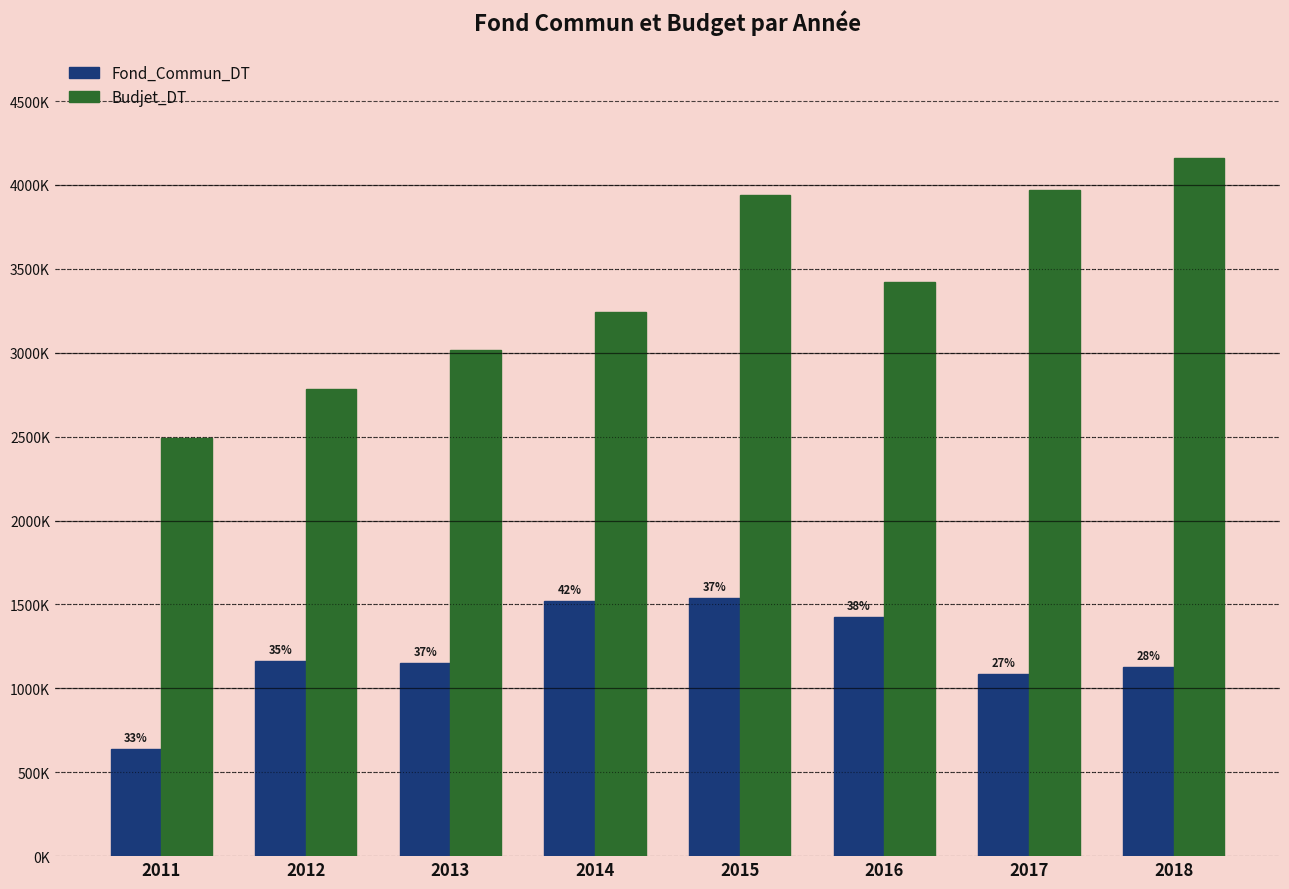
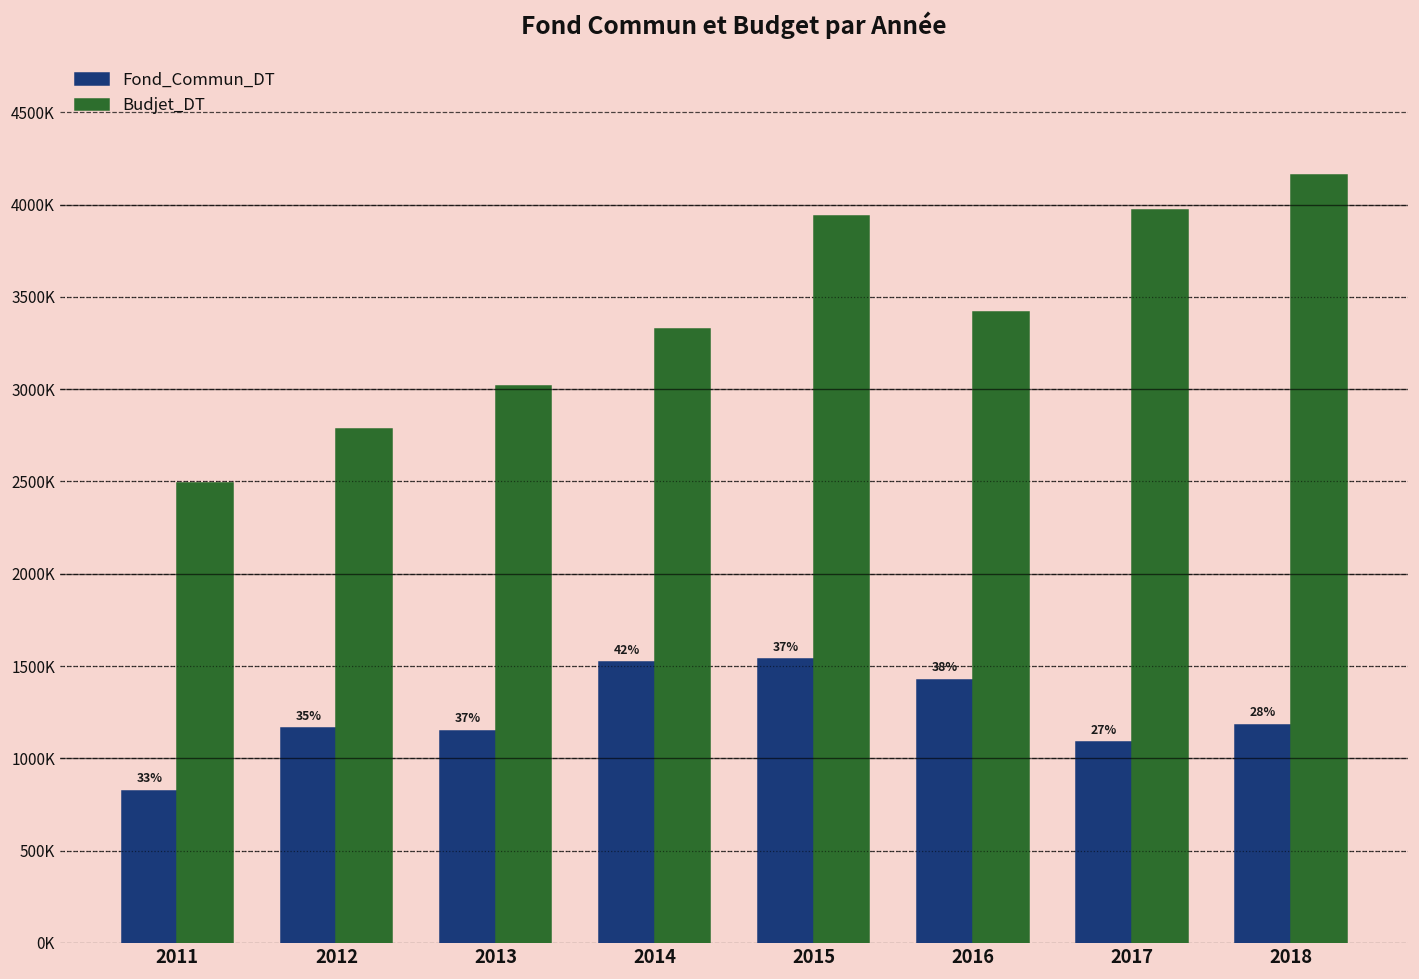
  {
    "Fond_Commun_DT": {
-     "2011": 640000,
-     "2018": 1130000
+     "2011": 820000,
+     "2018": 1180000
    },
    "Budjet_DT": {
      "2011": 2490000,
      "2012": 2780000,
      "2013": 3020000,
-     "2014": 3240000,
+     "2014": 3330000,
      "2015": 3940000,
      "2016": 3420000,
      "2017": 3970000,
      "2018": 4160000
    }
  }
